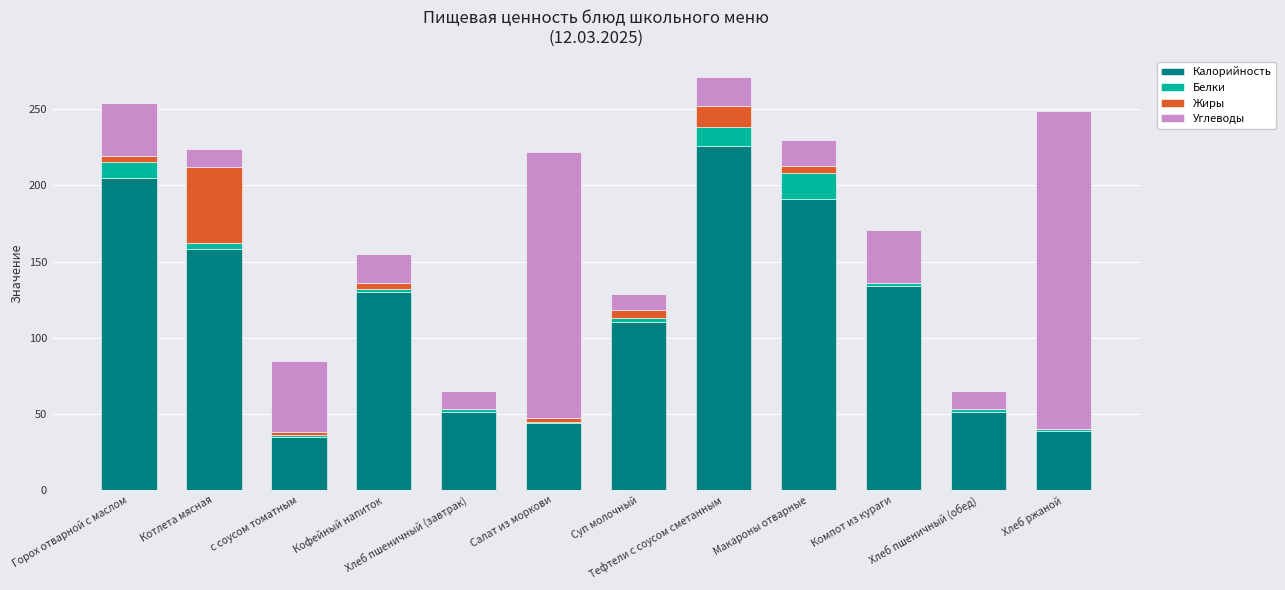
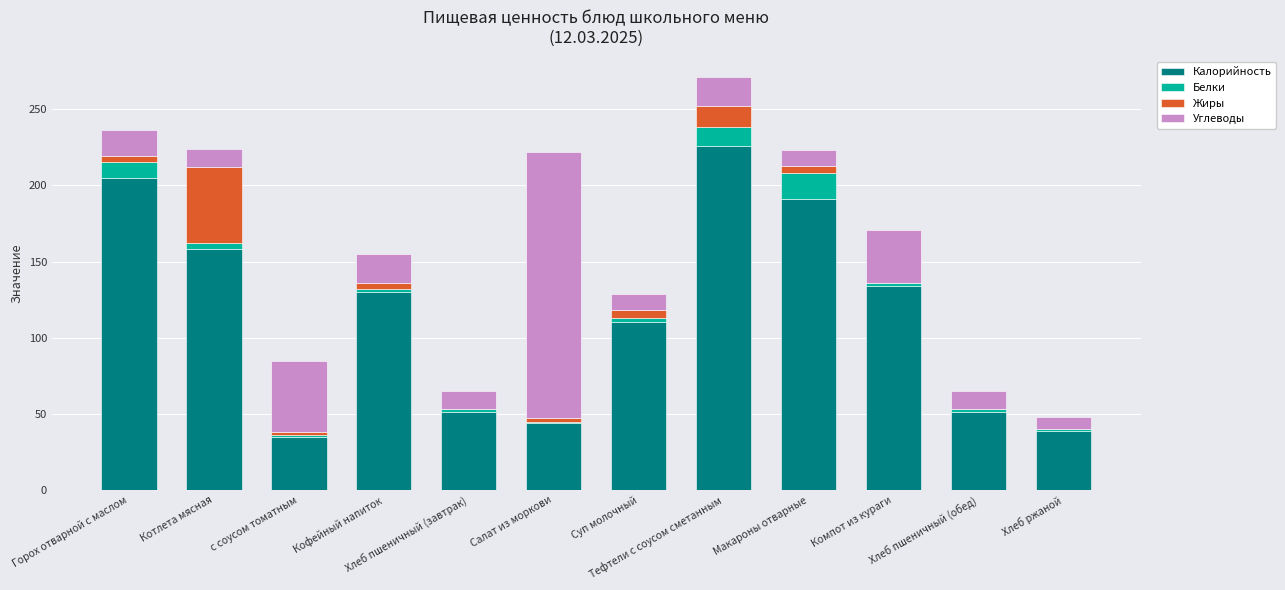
  {
    "Калорийность": {
      "Горох отварной с маслом": 205,
      "Котлета мясная": 158,
      "с соусом томатным": 35,
      "Кофейный напиток": 130,
      "Хлеб пшеничный (завтрак)": 51,
      "Салат из моркови": 44,
      "Суп молочный": 110,
      "Тефтели с соусом сметанным": 226,
      "Макароны отварные": 191,
      "Компот из кураги": 134,
      "Хлеб пшеничный (обед)": 51,
      "Хлеб ржаной": 39
    },
    "Белки": {
      "Горох отварной с маслом": 10,
      "Котлета мясная": 4,
      "Кофейный напиток": 2,
      "Хлеб пшеничный (завтрак)": 2,
      "Суп молочный": 3,
      "Тефтели с соусом сметанным": 12,
      "Макароны отварные": 17,
      "Компот из кураги": 2,
      "Хлеб пшеничный (обед)": 2
    },
    "Жиры": {
      "Горох отварной с маслом": 4,
      "Котлета мясная": 50,
      "с соусом томатным": 2,
      "Кофейный напиток": 4,
      "Хлеб пшеничный (завтрак)": 0,
      "Салат из моркови": 2,
      "Суп молочный": 5,
      "Тефтели с соусом сметанным": 14,
      "Макароны отварные": 5,
      "Компот из кураги": 0,
      "Хлеб пшеничный (обед)": 0,
      "Хлеб ржаной": 0
    },
    "Углеводы": {
-     "Горох отварной с маслом": 35,
+     "Горох отварной с маслом": 17,
      "Котлета мясная": 12,
      "с соусом томатным": 47,
      "Кофейный напиток": 19,
      "Хлеб пшеничный (завтрак)": 12,
      "Салат из моркови": 175,
      "Суп молочный": 11,
      "Тефтели с соусом сметанным": 19,
-     "Макароны отварные": 17,
+     "Макароны отварные": 10,
      "Компот из кураги": 35,
      "Хлеб пшеничный (обед)": 12,
-     "Хлеб ржаной": 209
+     "Хлеб ржаной": 8
    }
  }
